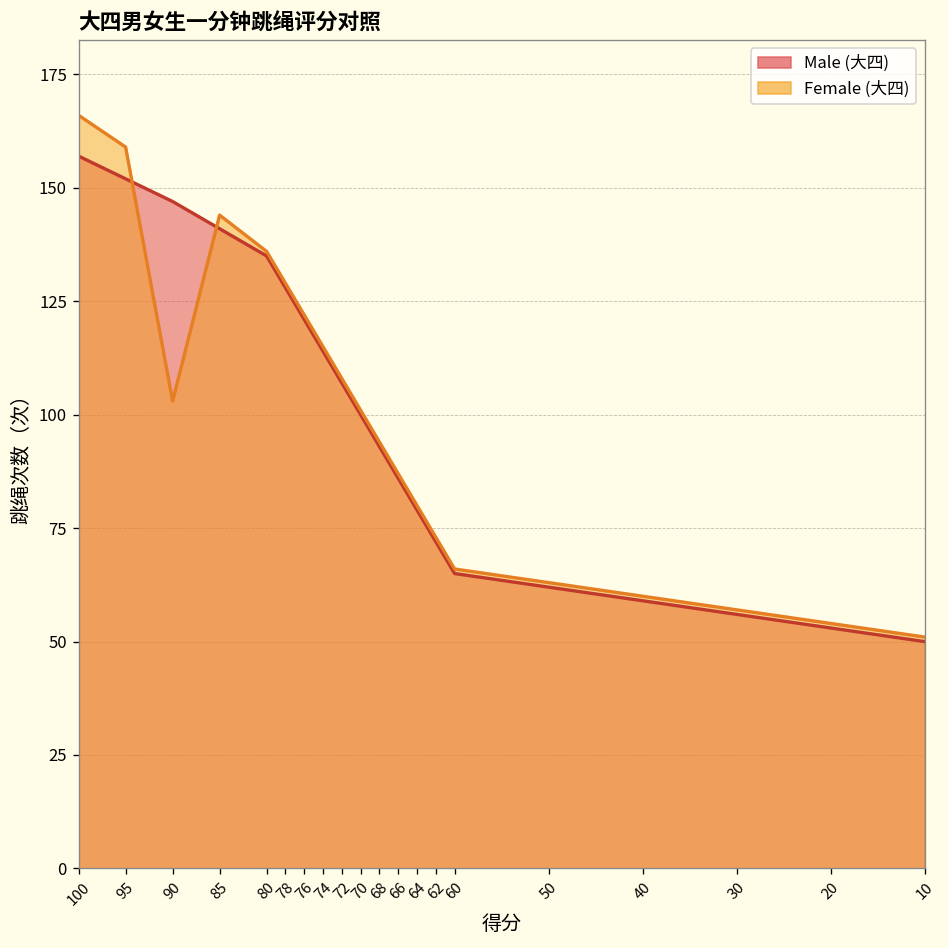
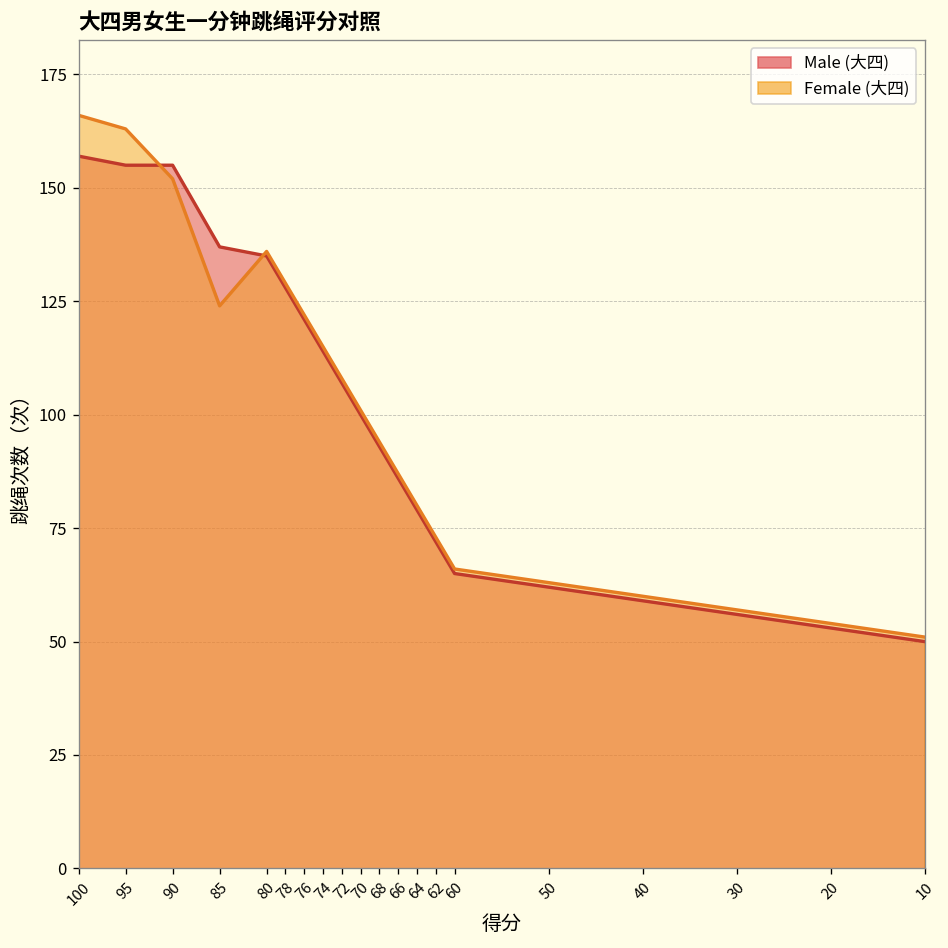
  {
    "Male (大四)": {
      "100": 157,
-     "95": 152,
-     "90": 147,
-     "85": 141,
+     "95": 155,
+     "90": 155,
+     "85": 137,
      "80": 135,
      "78": 128,
      "76": 121,
      "74": 114,
      "72": 107,
      "70": 100,
      "68": 93,
      "66": 86,
      "64": 79,
      "62": 72,
      "60": 65,
      "50": 62,
      "40": 59,
      "30": 56,
      "20": 53,
      "10": 50
    },
    "Female (大四)": {
      "100": 166,
-     "95": 159,
-     "90": 103,
-     "85": 144,
+     "95": 163,
+     "90": 152,
+     "85": 124,
      "80": 136,
      "78": 129,
      "76": 122,
      "74": 115,
      "72": 108,
      "70": 101,
      "68": 94,
      "66": 87,
      "64": 80,
      "62": 73,
      "60": 66,
      "50": 63,
      "40": 60,
      "30": 57,
      "20": 54,
      "10": 51
    }
  }
